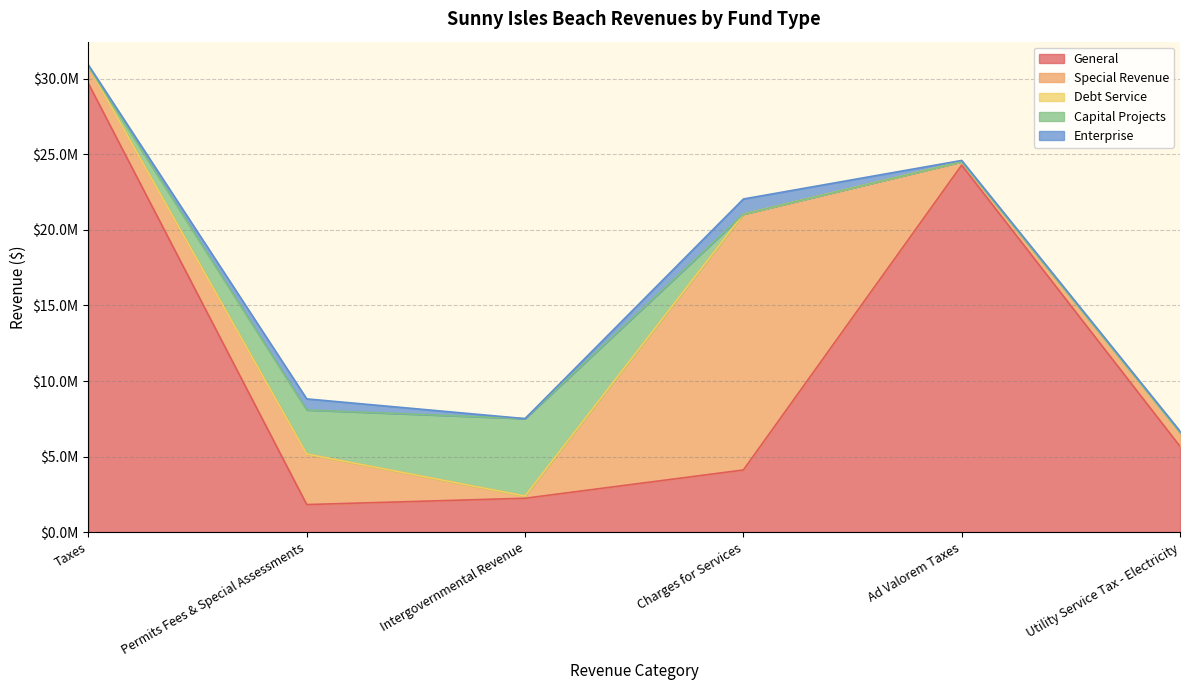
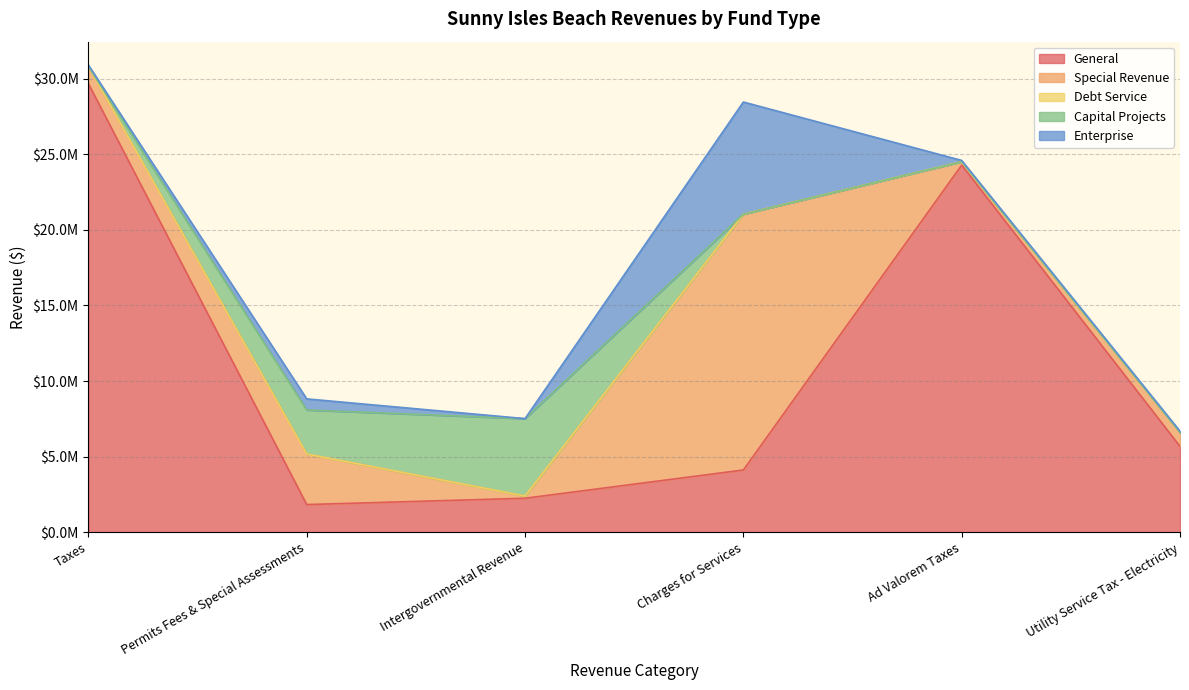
  {
    "General": {
      "Taxes": "$29700000",
      "Permits Fees & Special Assessments": "$1800000",
      "Charges for Services": "$4100000",
      "Ad Valorem Taxes": "$24300000",
      "Utility Service Tax - Electricity": "$5700000"
    },
    "Capital Projects": {
      "Permits Fees & Special Assessments": "$2900000"
    },
    "Enterprise": {
      "Permits Fees & Special Assessments": "$700000",
-     "Charges for Services": "$1000000"
+     "Charges for Services": "$7400000"
    }
  }
